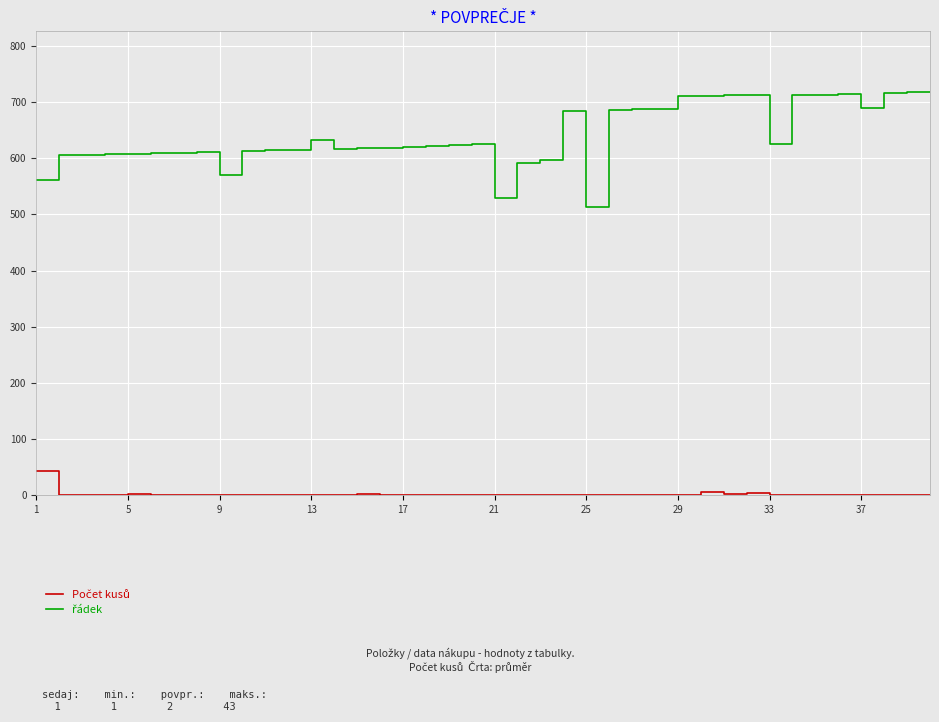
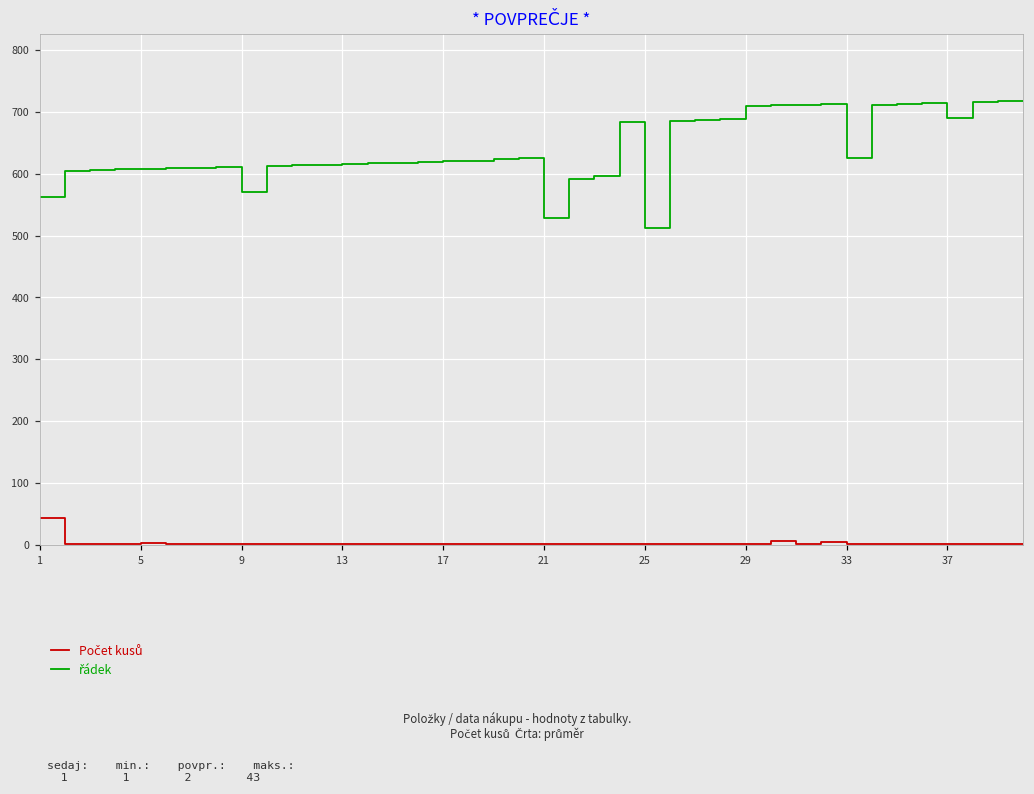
  {
    "Počet kusů": {
      "1": 40,
      "5": 0,
      "9": 0,
      "13": 0,
      "17": 0,
      "21": 0,
      "25": 0,
      "29": 0,
      "33": 0,
      "37": 0
    },
    "řádek": {
      "1": 560,
      "5": 610,
      "9": 570,
-     "13": 630,
+     "13": 620,
      "17": 620,
      "21": 530,
      "25": 510,
      "29": 710,
      "33": 630,
      "37": 690
    }
  }
